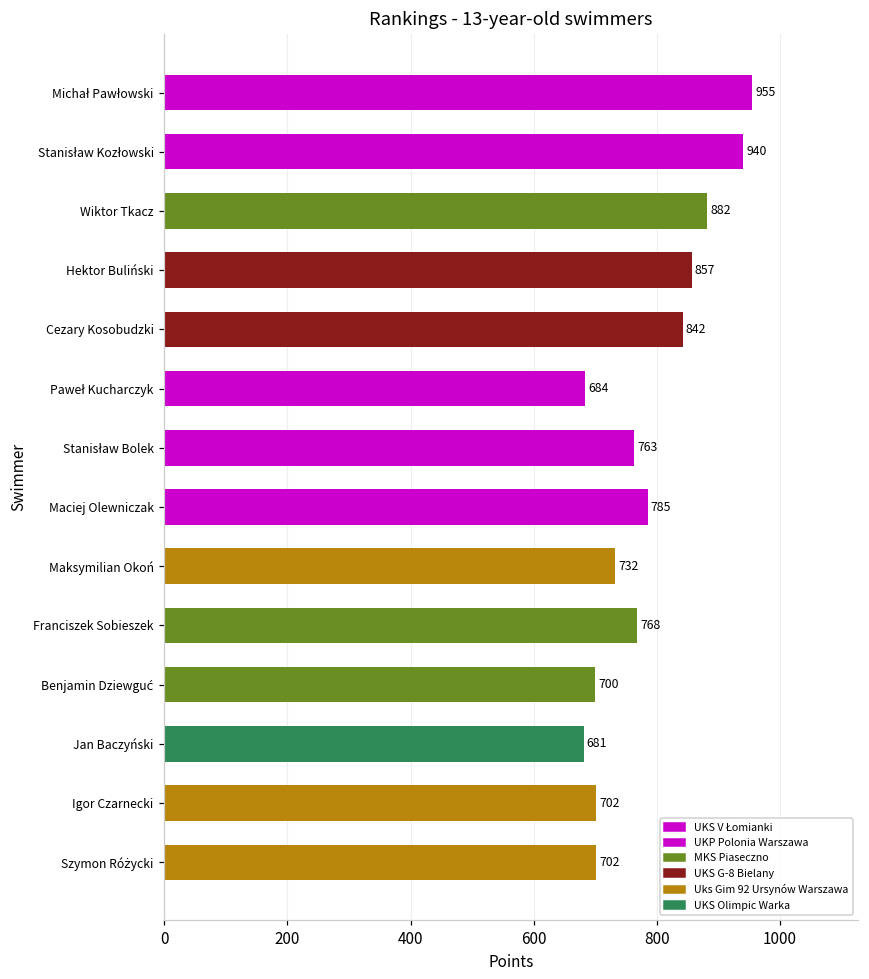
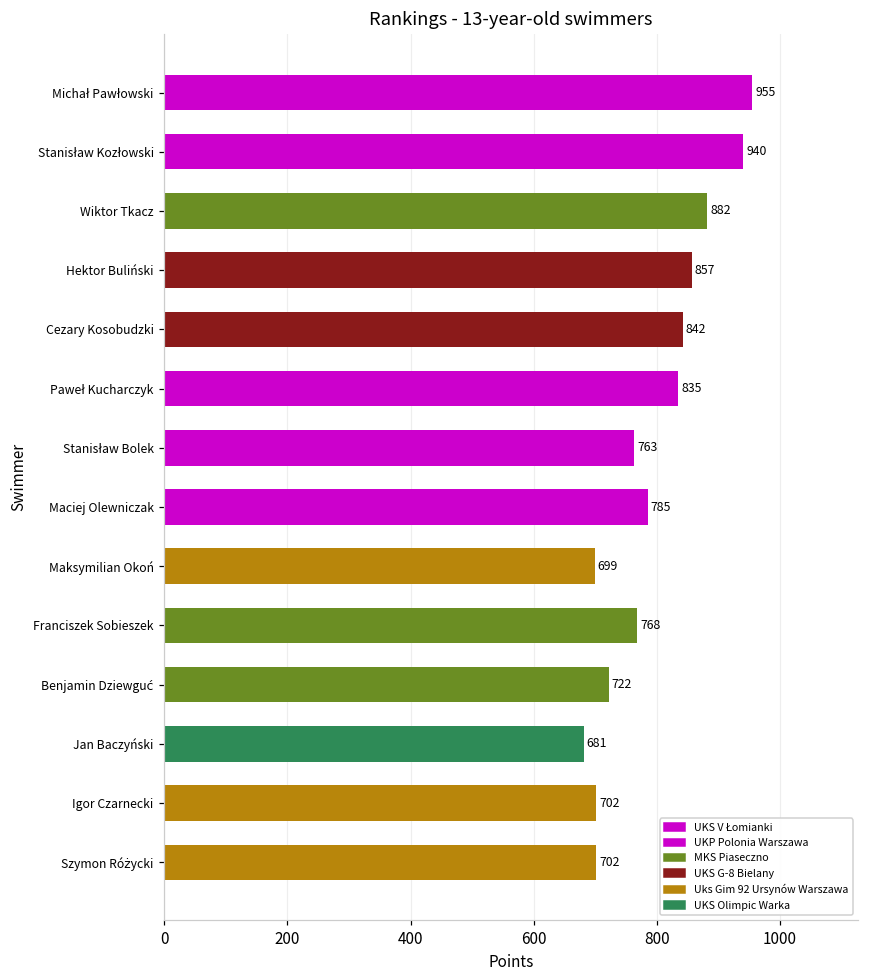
  {
    "Michał Pawłowski": 955,
    "Stanisław Kozłowski": 940,
    "Wiktor Tkacz": 882,
    "Hektor Buliński": 857,
    "Cezary Kosobudzki": 842,
-   "Paweł Kucharczyk": 684,
+   "Paweł Kucharczyk": 835,
    "Stanisław Bolek": 763,
    "Maciej Olewniczak": 785,
-   "Maksymilian Okoń": 732,
+   "Maksymilian Okoń": 699,
    "Franciszek Sobieszek": 768,
-   "Benjamin Dziewguć": 700,
+   "Benjamin Dziewguć": 722,
    "Jan Baczyński": 681,
    "Igor Czarnecki": 702,
    "Szymon Różycki": 702
  }
